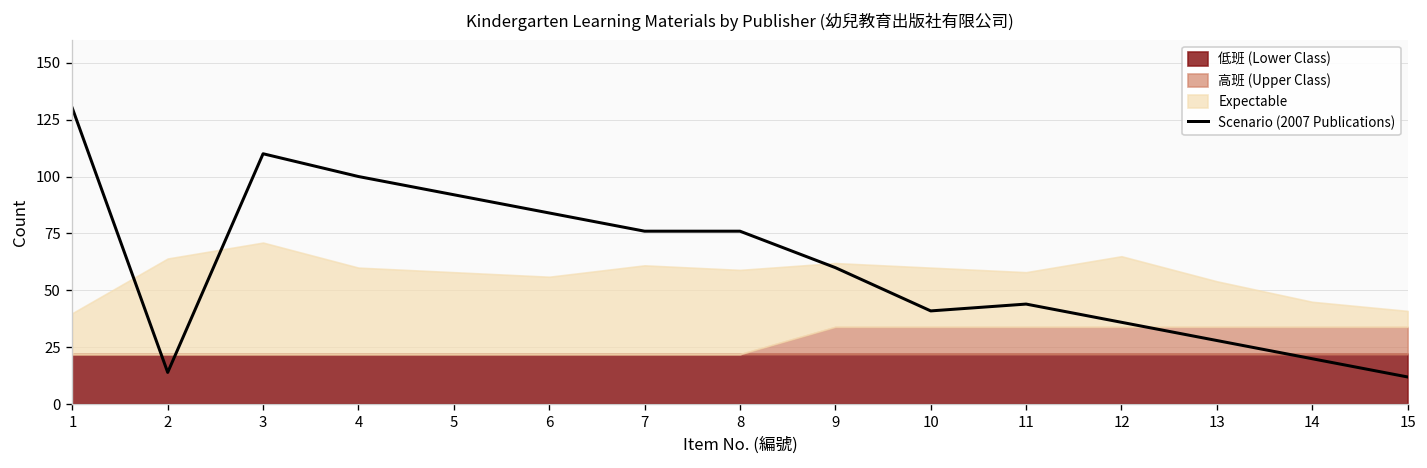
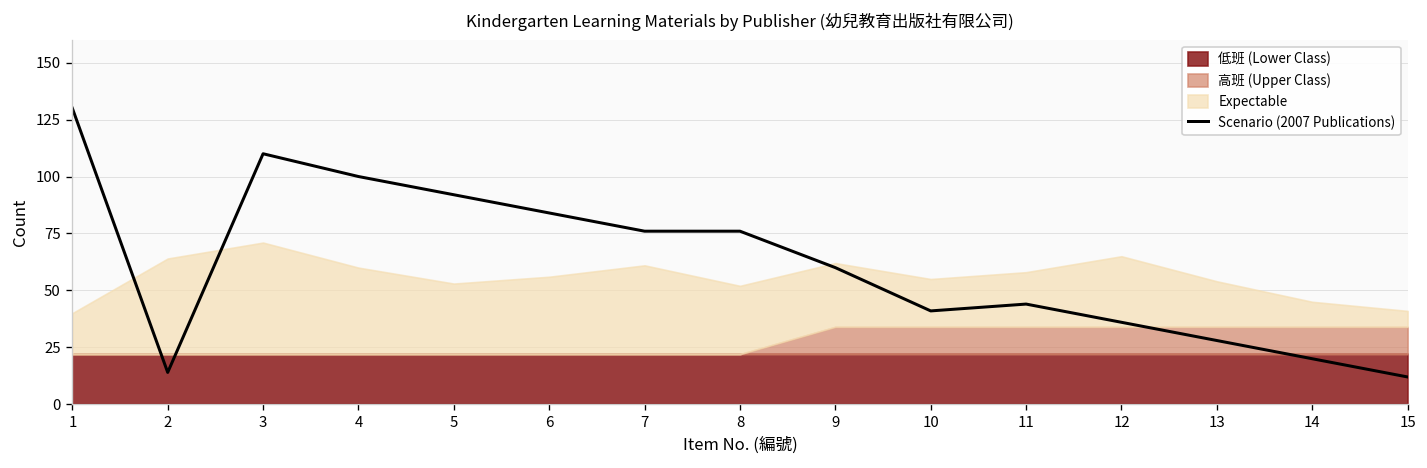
  {
    "Scenario (2007 Publications)": {
      "1": 130,
      "2": 14,
      "3": 110,
      "4": 100,
      "5": 92,
      "6": 84,
      "7": 76,
      "8": 76,
      "9": 60,
      "10": 41,
      "11": 44,
      "12": 36,
      "13": 28,
      "14": 20,
      "15": 12
    },
    "低班 (Lower Class)": {
      "9": 22,
      "10": 22,
      "11": 22,
      "12": 22,
      "13": 22,
      "14": 22,
      "15": 22
    },
    "Expectable": {
      "1": 18,
      "2": 42,
      "3": 49,
      "4": 38,
-     "5": 36,
+     "5": 31,
      "6": 34,
      "7": 39,
-     "8": 37,
+     "8": 30,
      "9": 28,
-     "10": 26,
+     "10": 21,
      "11": 24,
      "12": 31,
      "13": 20,
      "14": 11,
      "15": 7
    }
  }
